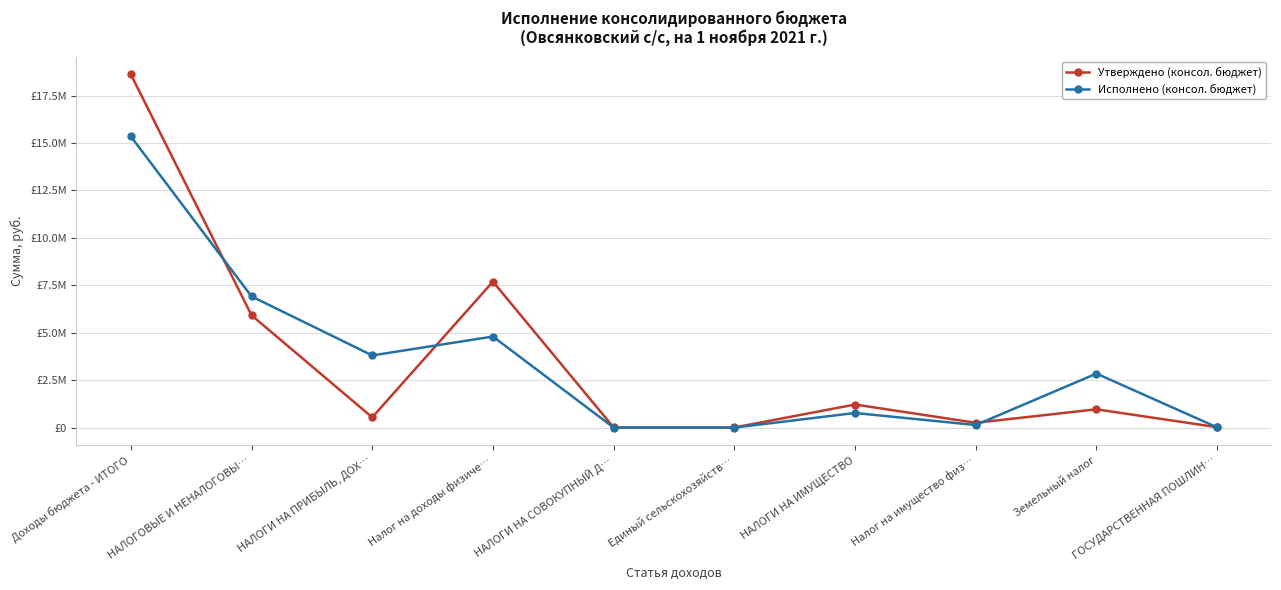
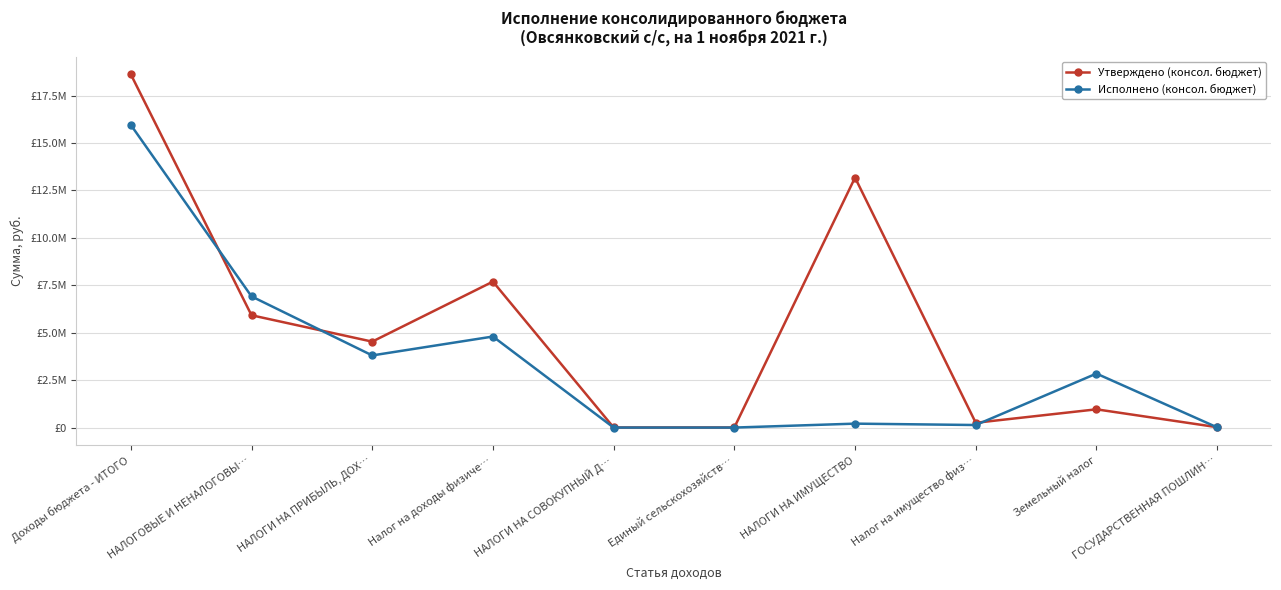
  {
    "Утверждено (консол. бюджет)": {
      "Доходы бюджета - ИТОГО": "£18600000",
      "НАЛОГОВЫЕ И НЕНАЛОГОВЫ…": "£5900000",
-     "НАЛОГИ НА ПРИБЫЛЬ, ДОХ…": "£500000",
+     "НАЛОГИ НА ПРИБЫЛЬ, ДОХ…": "£4500000",
      "Налог на доходы физиче…": "£7700000",
-     "НАЛОГИ НА ИМУЩЕСТВО": "£1200000",
+     "НАЛОГИ НА ИМУЩЕСТВО": "£13200000",
      "Земельный налог": "£1000000"
    },
    "Исполнено (консол. бюджет)": {
-     "Доходы бюджета - ИТОГО": "£15400000",
+     "Доходы бюджета - ИТОГО": "£16000000",
      "НАЛОГОВЫЕ И НЕНАЛОГОВЫ…": "£6900000",
      "НАЛОГИ НА ПРИБЫЛЬ, ДОХ…": "£3800000",
      "Налог на доходы физиче…": "£4800000",
-     "НАЛОГИ НА ИМУЩЕСТВО": "£800000",
+     "НАЛОГИ НА ИМУЩЕСТВО": "£200000",
      "Земельный налог": "£2800000"
    }
  }
